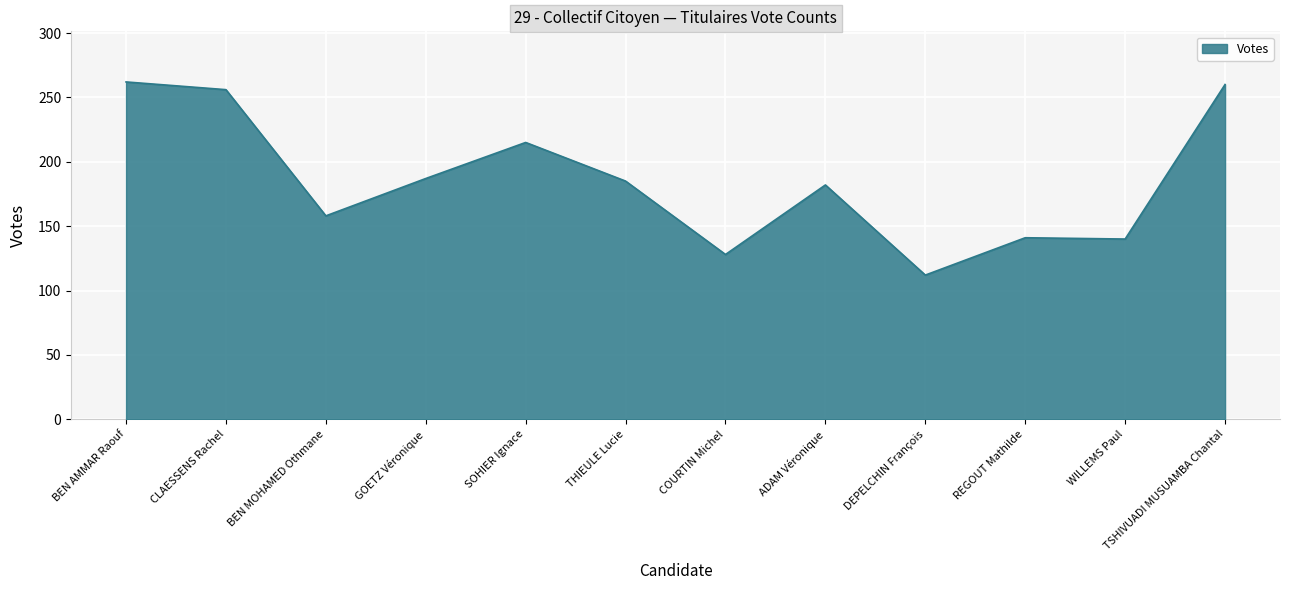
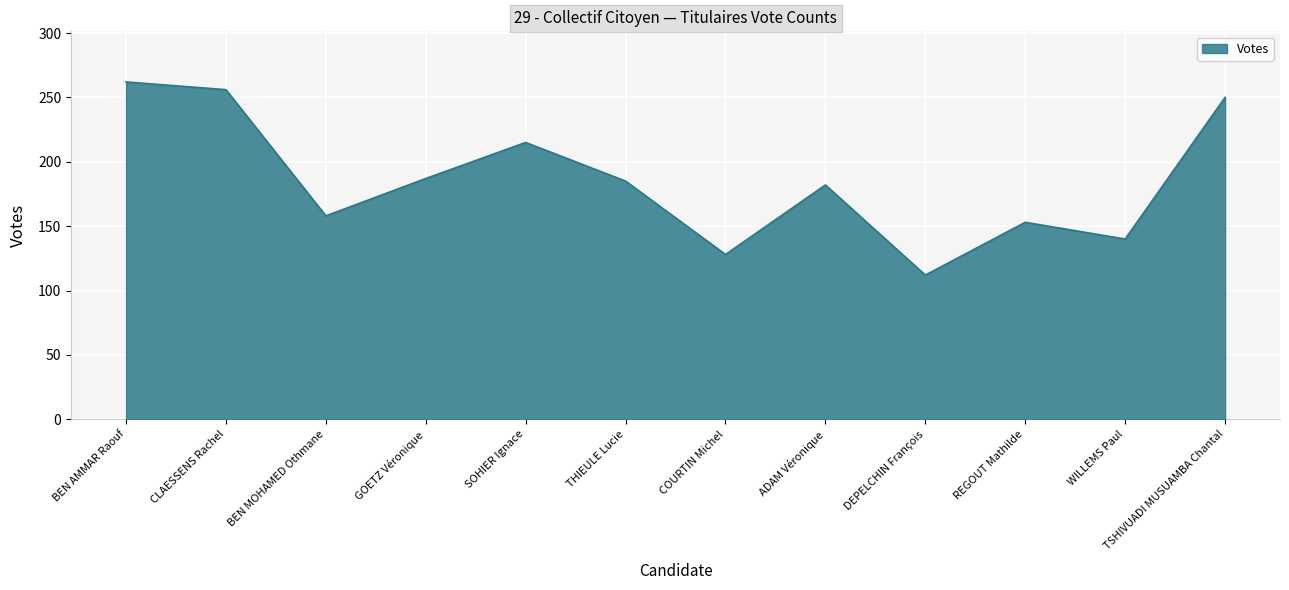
  {
    "BEN AMMAR Raouf": 262,
    "CLAESSENS Rachel": 256,
    "BEN MOHAMED Othmane": 158,
    "GOETZ Véronique": 187,
    "SOHIER Ignace": 215,
    "THIEULE Lucie": 185,
    "COURTIN Michel": 128,
    "ADAM Véronique": 182,
    "DEPELCHIN François": 112,
-   "REGOUT Mathilde": 141,
+   "REGOUT Mathilde": 153,
    "WILLEMS Paul": 140,
-   "TSHIVUADI MUSUAMBA Chantal": 260
+   "TSHIVUADI MUSUAMBA Chantal": 250
  }
